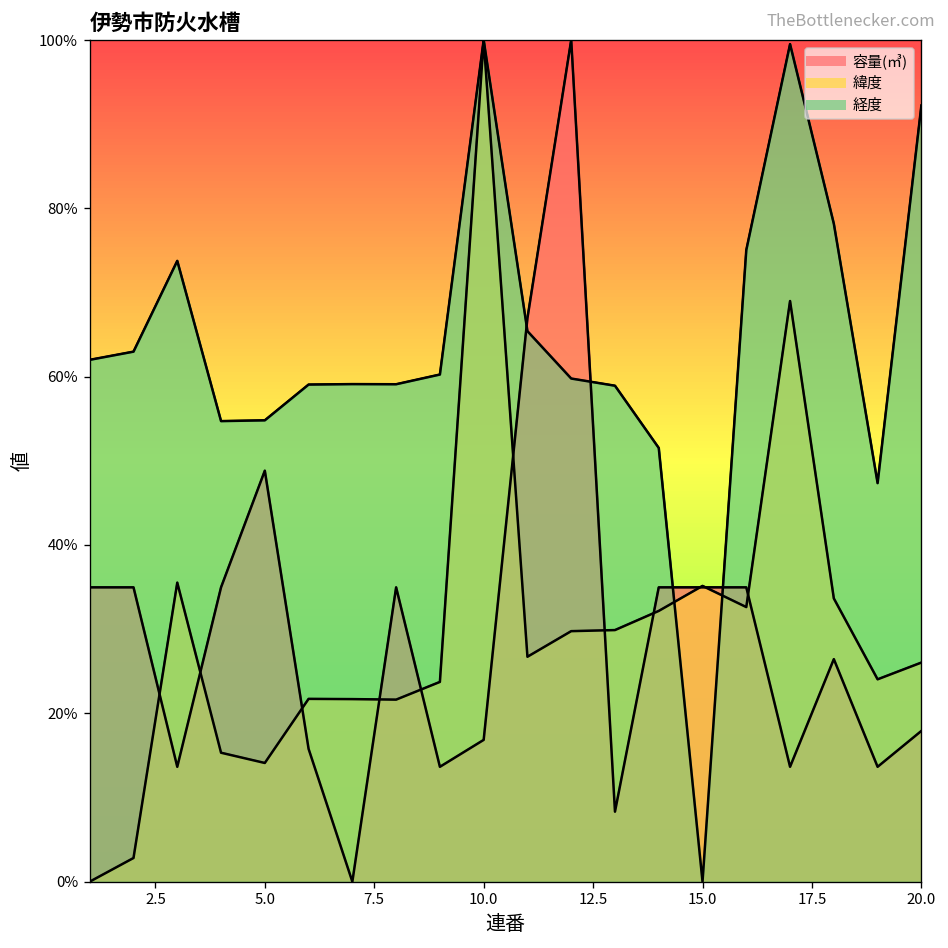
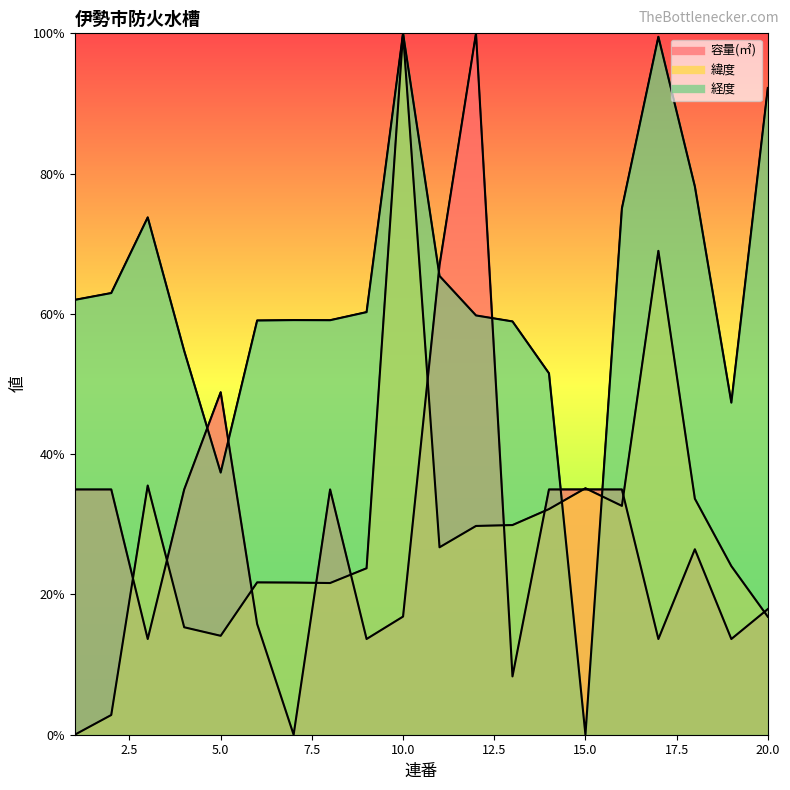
  {
    "容量(㎥)": {
      "5.0": "49%",
      "10.0": "17%",
      "20.0": "18%"
    },
    "緯度": {
      "5.0": "14%",
-     "20.0": "26%"
+     "20.0": "17%"
    },
    "経度": {
-     "5.0": "55%",
+     "5.0": "37%",
      "15.0": "0%",
      "20.0": "92%"
    }
  }
